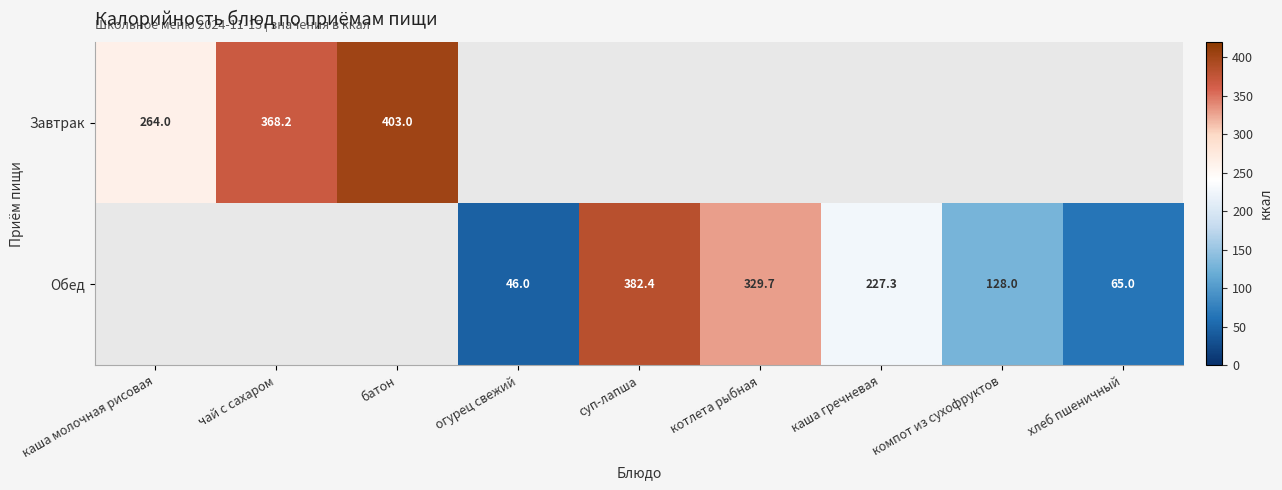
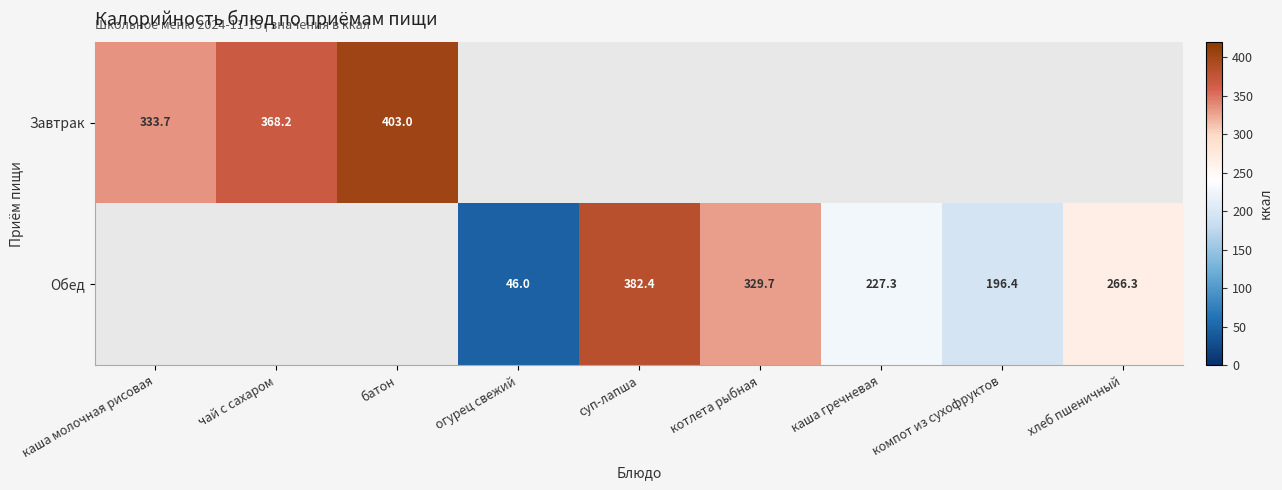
  {
    "Завтрак": {
-     "каша молочная рисовая": 264.0,
+     "каша молочная рисовая": 333.7,
      "чай с сахаром": 368.2,
      "батон": 403.0
    },
    "Обед": {
      "огурец свежий": 46.0,
      "суп-лапша": 382.4,
      "котлета рыбная": 329.7,
      "каша гречневая": 227.3,
-     "компот из сухофруктов": 128.0,
-     "хлеб пшеничный": 65.0
+     "компот из сухофруктов": 196.4,
+     "хлеб пшеничный": 266.3
    }
  }
